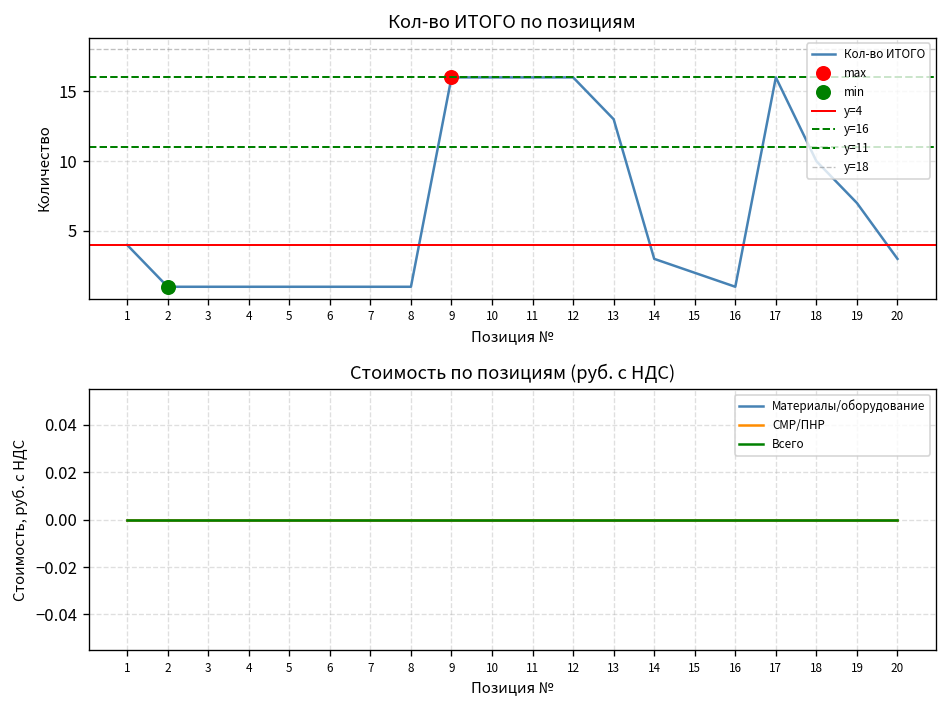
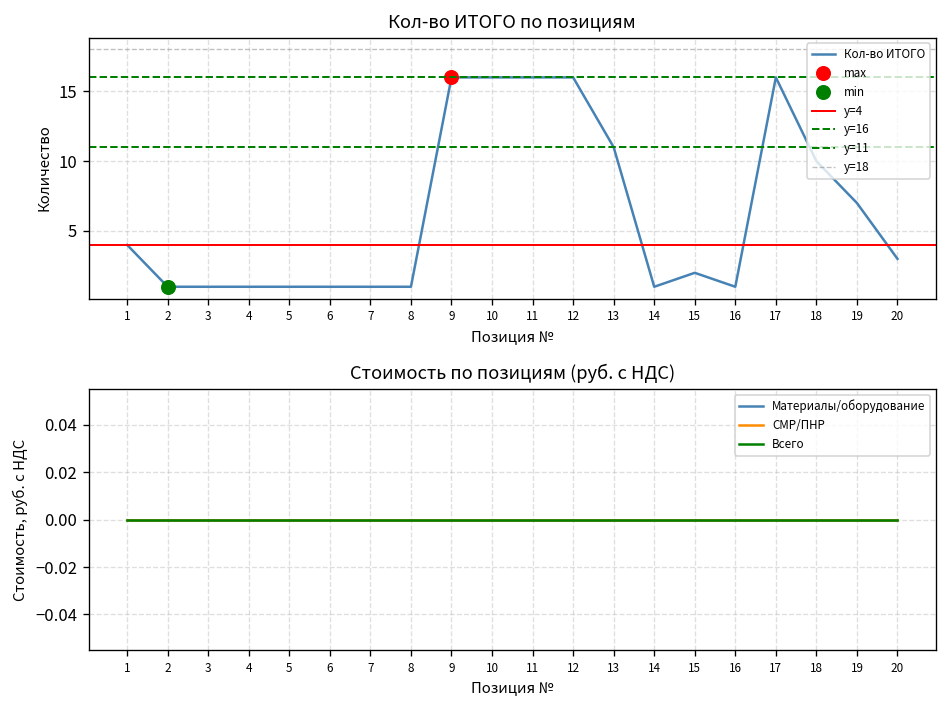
  {
    "Кол-во ИТОГО по позициям": {
      "Кол-во ИТОГО": {
        "1": 4,
        "3": 1,
        "4": 1,
        "5": 1,
        "6": 1,
        "7": 1,
        "8": 1,
        "10": 16,
        "11": 16,
        "12": 16,
-       "13": 13,
-       "14": 3,
+       "13": 11,
+       "14": 1,
        "15": 2,
        "16": 1,
        "17": 16,
        "19": 7,
        "20": 3
      }
    },
    "Стоимость по позициям (руб. с НДС)": {
      "1": 0.000,
      "2": 0.000,
      "3": 0.000,
      "4": 0.000,
      "5": 0.000,
      "6": 0.000,
      "7": 0.000,
      "8": 0.000,
      "9": 0.000,
      "10": 0.000,
      "11": 0.000,
      "12": 0.000,
      "13": 0.000,
      "14": 0.000,
      "15": 0.000,
      "16": 0.000,
      "17": 0.000,
      "18": 0.000,
      "19": 0.000,
      "20": 0.000
    }
  }
